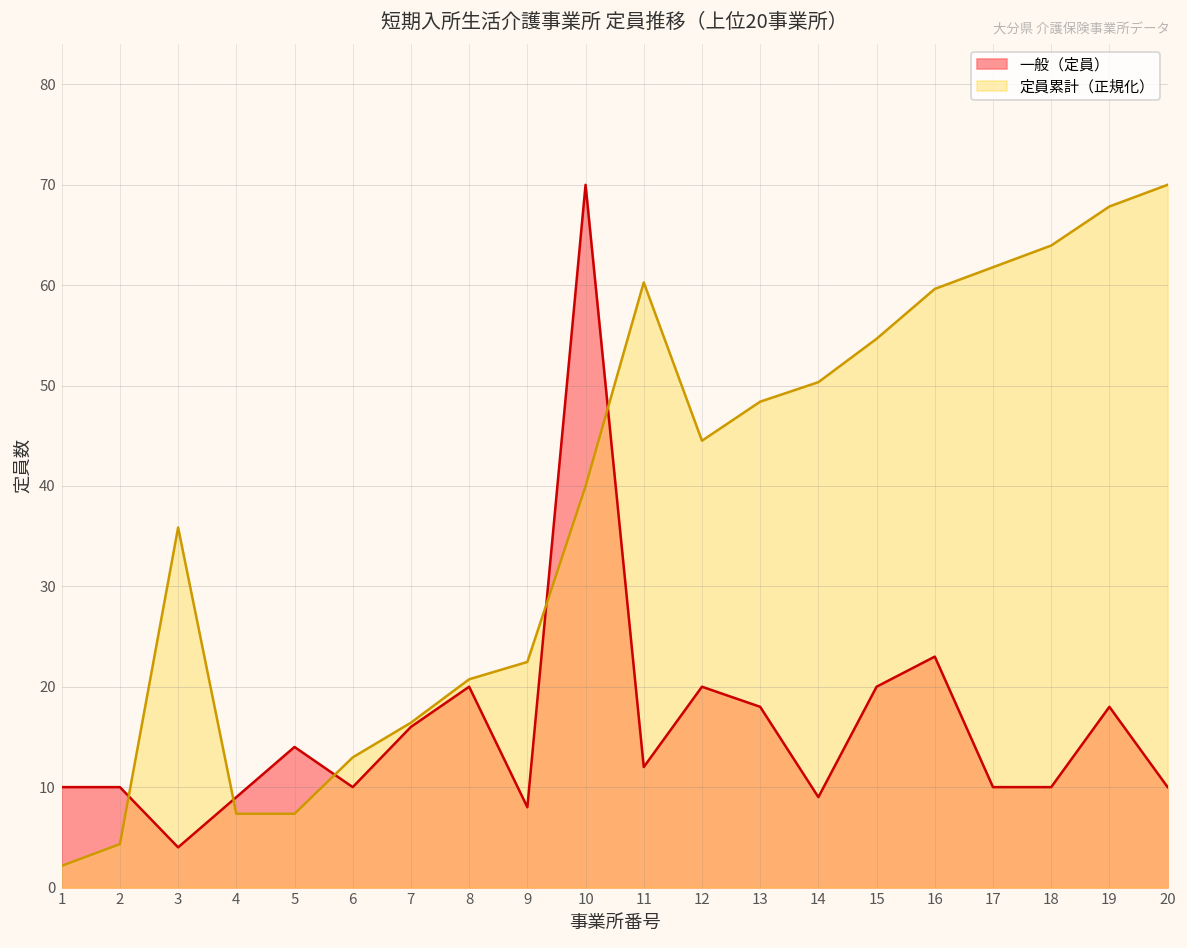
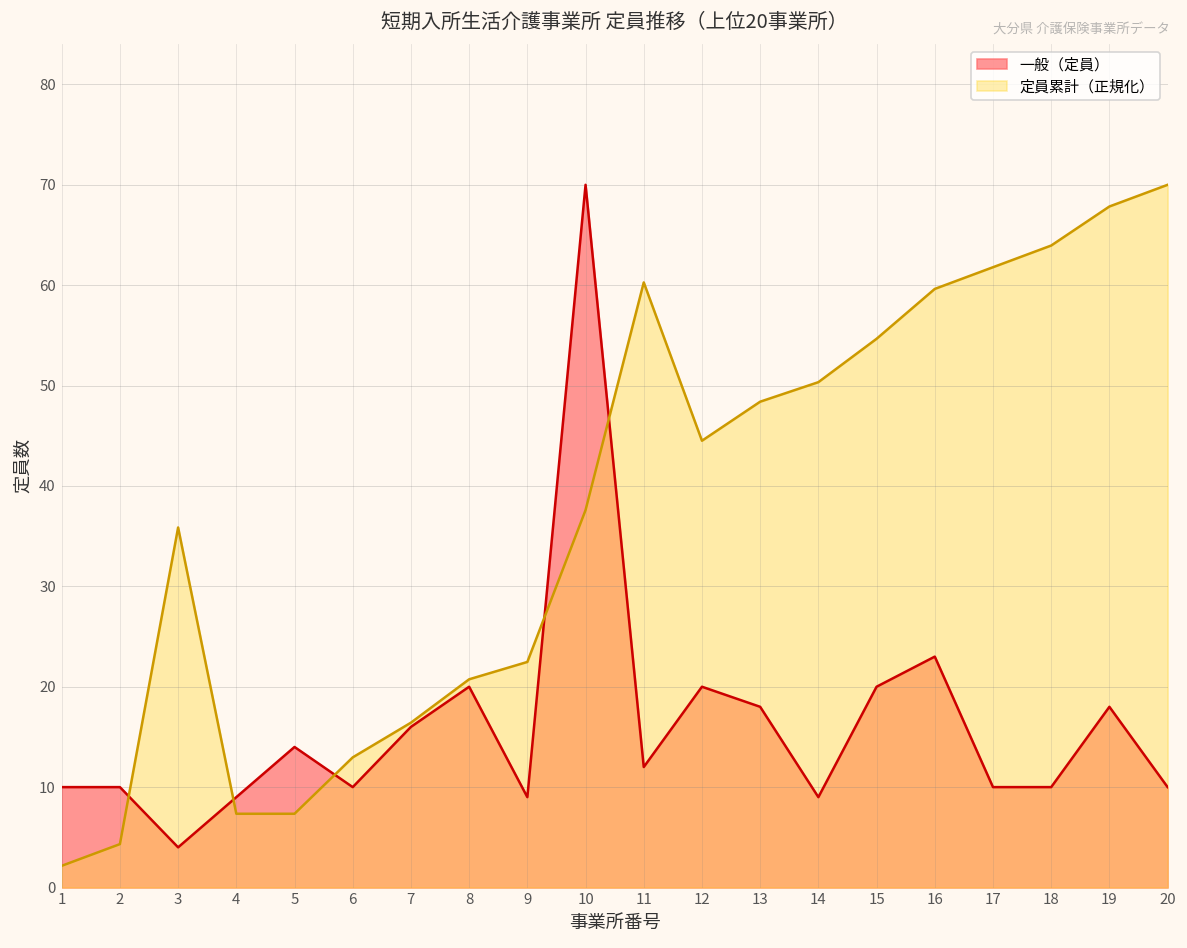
  {
    "一般（定員）": {
      "1": 10,
      "2": 10,
      "3": 4,
      "4": 9,
      "5": 14,
      "6": 10,
      "7": 16,
      "8": 20,
-     "9": 8,
+     "9": 9,
      "10": 70,
      "11": 12,
      "12": 20,
      "13": 18,
      "14": 9,
      "15": 20,
      "16": 23,
      "17": 10,
      "18": 10,
      "19": 18,
      "20": 10
    },
    "定員累計（正規化）": {
      "1": 2,
      "2": 4,
      "3": 36,
      "4": 7,
      "5": 7,
      "6": 13,
      "7": 16,
      "8": 21,
      "9": 22,
-     "10": 40,
+     "10": 38,
      "11": 60,
      "12": 45,
      "13": 48,
      "14": 50,
      "15": 55,
      "16": 60,
      "17": 62,
      "18": 64,
      "19": 68,
      "20": 70
    }
  }
